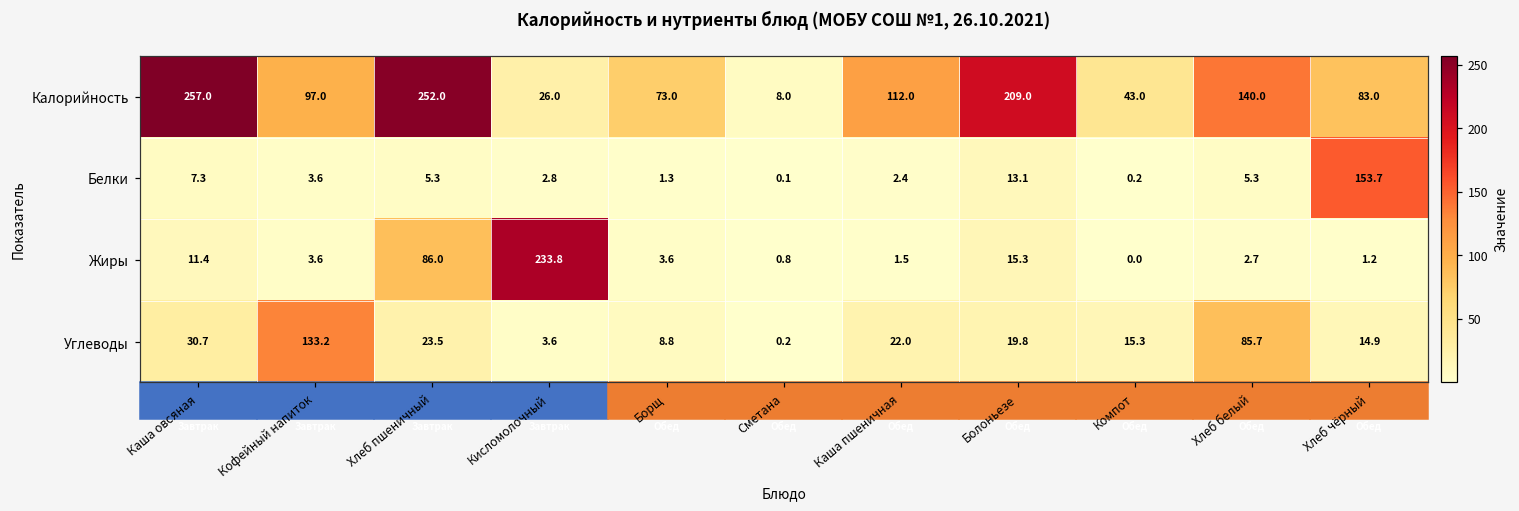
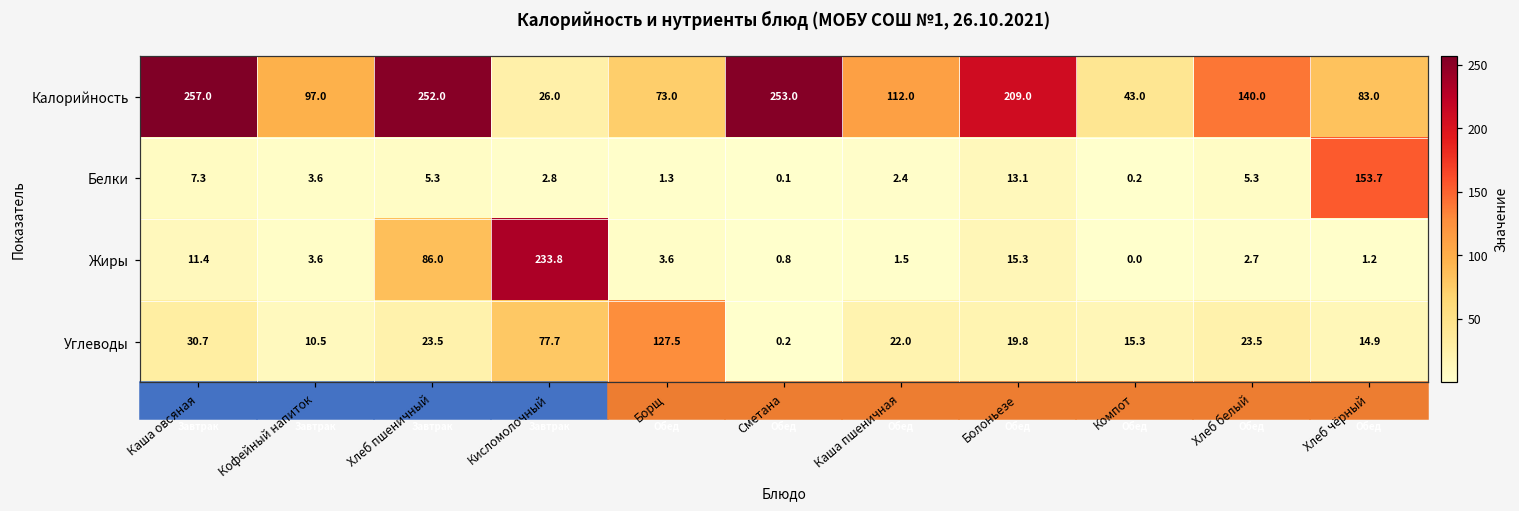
  {
    "Калорийность": {
      "Каша овсяная": 257.0,
      "Кофейный напиток": 97.0,
      "Хлеб пшеничный": 252.0,
      "Кисломолочный": 26.0,
      "Борщ": 73.0,
-     "Сметана": 8.0,
+     "Сметана": 253.0,
      "Каша пшеничная": 112.0,
      "Болоньезе": 209.0,
      "Компот": 43.0,
      "Хлеб белый": 140.0,
      "Хлеб чёрный": 83.0
    },
    "Белки": {
      "Каша овсяная": 7.3,
      "Кофейный напиток": 3.6,
      "Хлеб пшеничный": 5.3,
      "Кисломолочный": 2.8,
      "Борщ": 1.3,
      "Сметана": 0.1,
      "Каша пшеничная": 2.4,
      "Болоньезе": 13.1,
      "Компот": 0.2,
      "Хлеб белый": 5.3,
      "Хлеб чёрный": 153.7
    },
    "Жиры": {
      "Каша овсяная": 11.4,
      "Кофейный напиток": 3.6,
      "Хлеб пшеничный": 86.0,
      "Кисломолочный": 233.8,
      "Борщ": 3.6,
      "Сметана": 0.8,
      "Каша пшеничная": 1.5,
      "Болоньезе": 15.3,
      "Компот": 0.0,
      "Хлеб белый": 2.7,
      "Хлеб чёрный": 1.2
    },
    "Углеводы": {
      "Каша овсяная": 30.7,
-     "Кофейный напиток": 133.2,
+     "Кофейный напиток": 10.5,
      "Хлеб пшеничный": 23.5,
-     "Кисломолочный": 3.6,
-     "Борщ": 8.8,
+     "Кисломолочный": 77.7,
+     "Борщ": 127.5,
      "Сметана": 0.2,
      "Каша пшеничная": 22.0,
      "Болоньезе": 19.8,
      "Компот": 15.3,
-     "Хлеб белый": 85.7,
+     "Хлеб белый": 23.5,
      "Хлеб чёрный": 14.9
    }
  }
